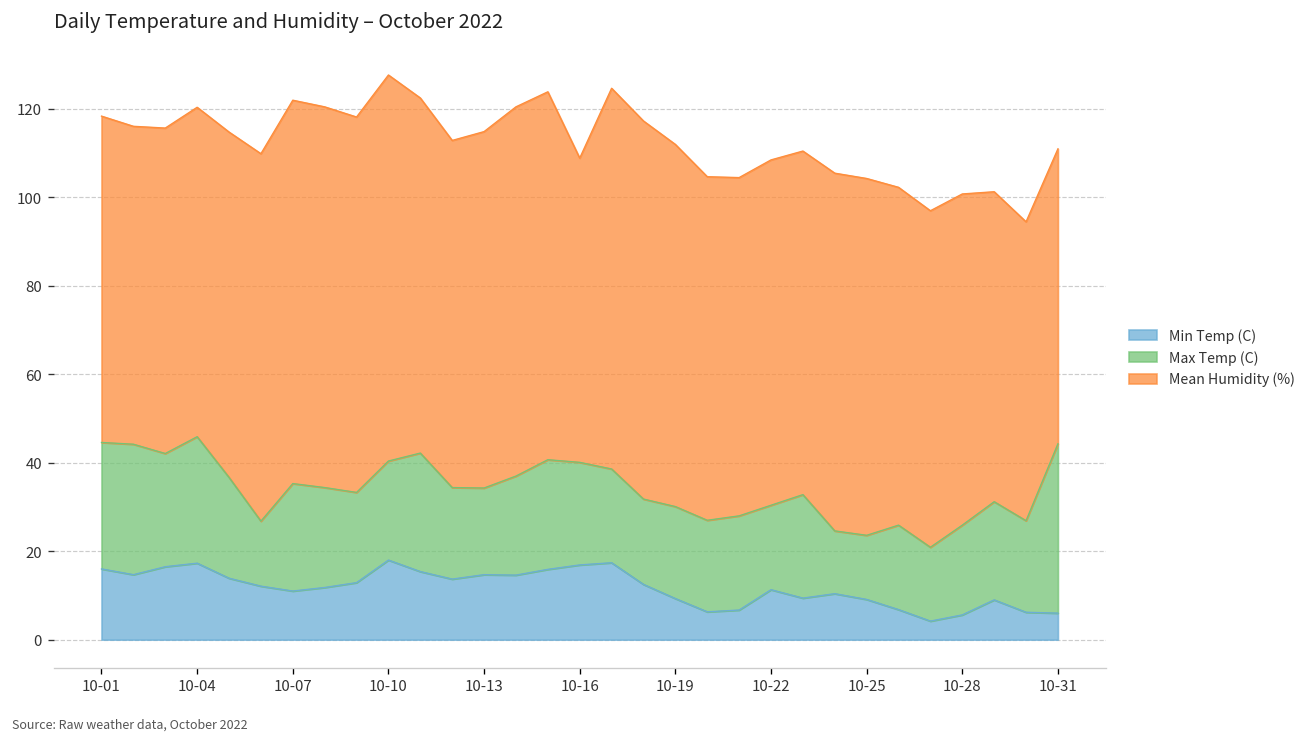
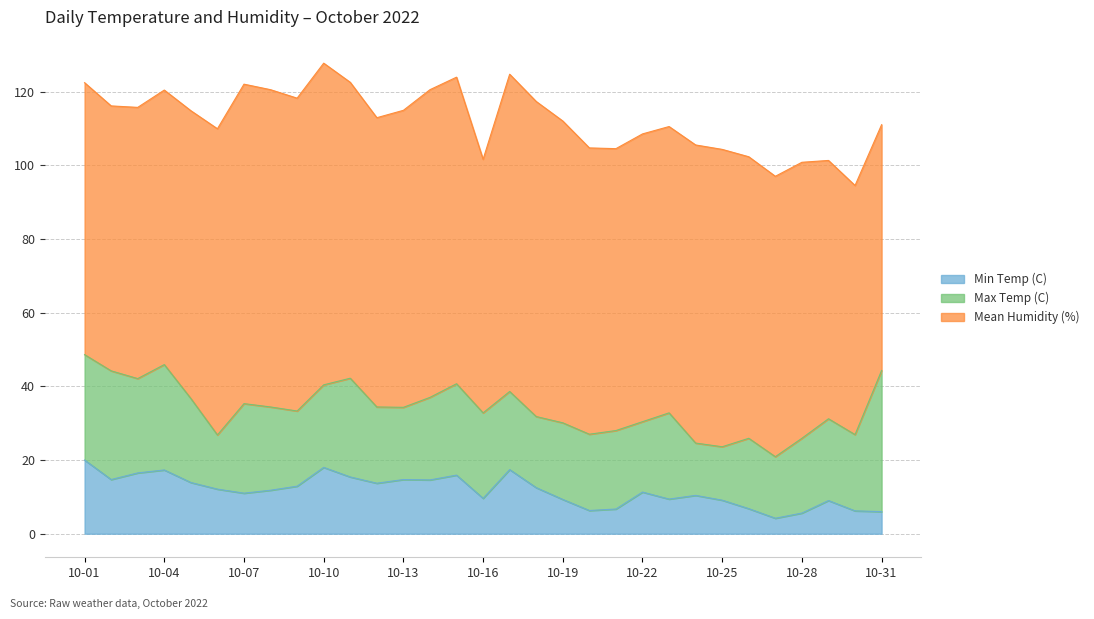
  {
    "Min Temp (C)": {
-     "10-01": 16,
+     "10-01": 20,
      "10-04": 17,
      "10-07": 11,
      "10-10": 18,
      "10-13": 15,
-     "10-16": 17,
+     "10-16": 10,
      "10-19": 9,
      "10-22": 11,
      "10-25": 9,
      "10-28": 6,
      "10-31": 6
    },
    "Max Temp (C)": {
      "10-01": 29,
      "10-04": 29,
      "10-07": 24,
      "10-10": 22,
      "10-13": 20,
      "10-16": 23,
      "10-19": 21,
      "10-22": 19,
      "10-25": 15,
      "10-28": 20,
      "10-31": 38
    },
    "Mean Humidity (%)": {
      "10-01": 74,
      "10-04": 75,
      "10-07": 87,
      "10-10": 87,
      "10-13": 81,
      "10-16": 69,
      "10-19": 82,
      "10-22": 78,
      "10-25": 81,
      "10-28": 75,
      "10-31": 67
    }
  }
